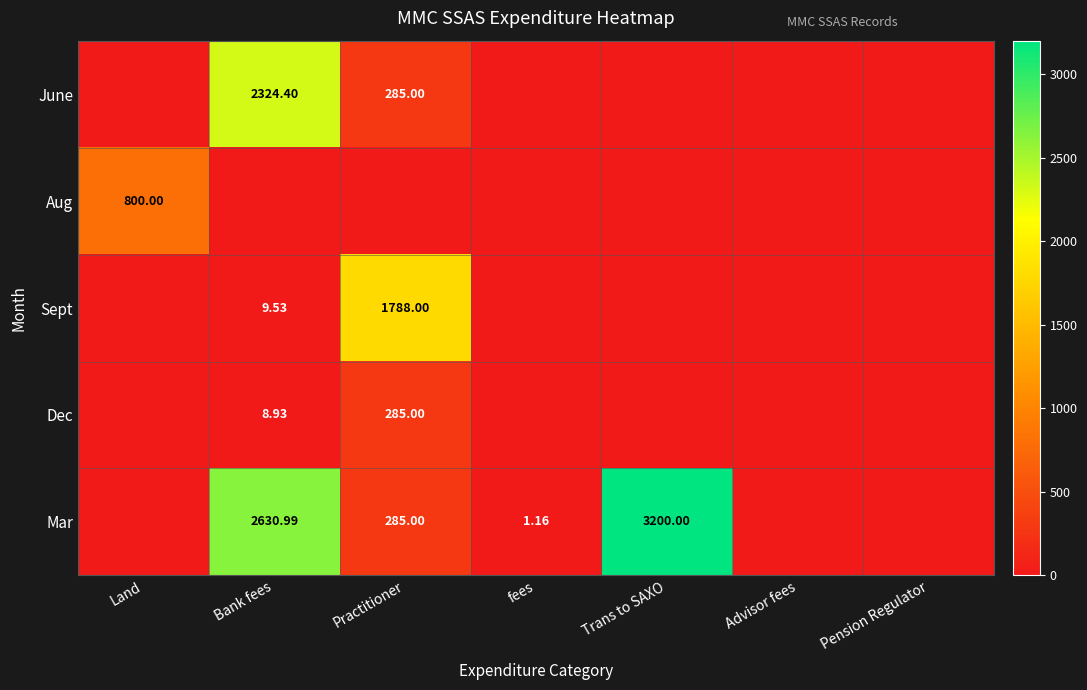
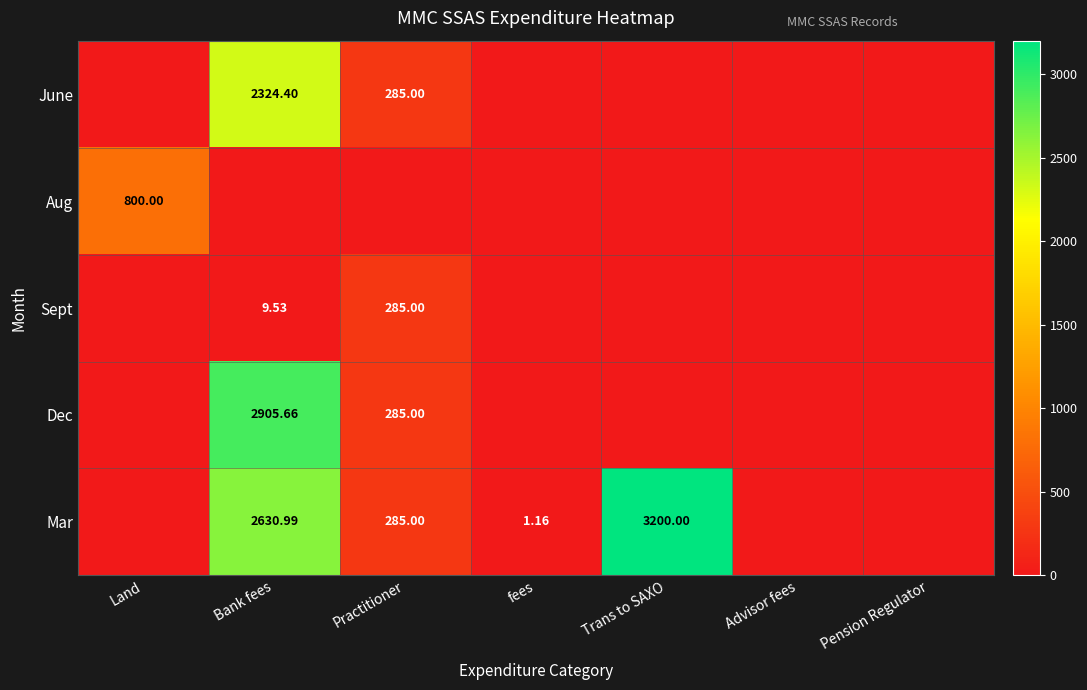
  {
    "June": {
      "Bank fees": 2324.40,
      "Practitioner": 285.00
    },
    "Aug": {
      "Land": 800.00
    },
    "Sept": {
      "Bank fees": 9.53,
-     "Practitioner": 1788.00
+     "Practitioner": 285.00
    },
    "Dec": {
-     "Bank fees": 8.93,
+     "Bank fees": 2905.66,
      "Practitioner": 285.00
    },
    "Mar": {
      "Bank fees": 2630.99,
      "Practitioner": 285.00,
      "fees": 1.16,
      "Trans to SAXO": 3200.00
    }
  }
